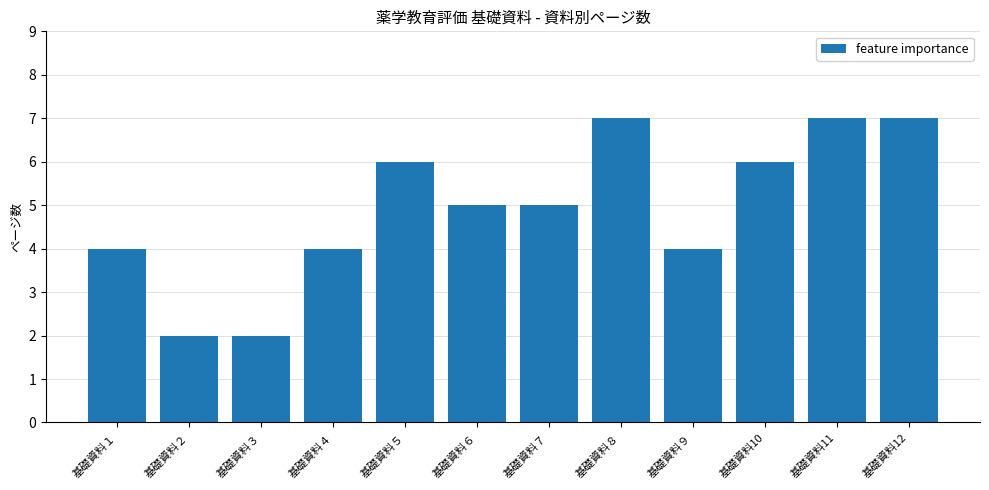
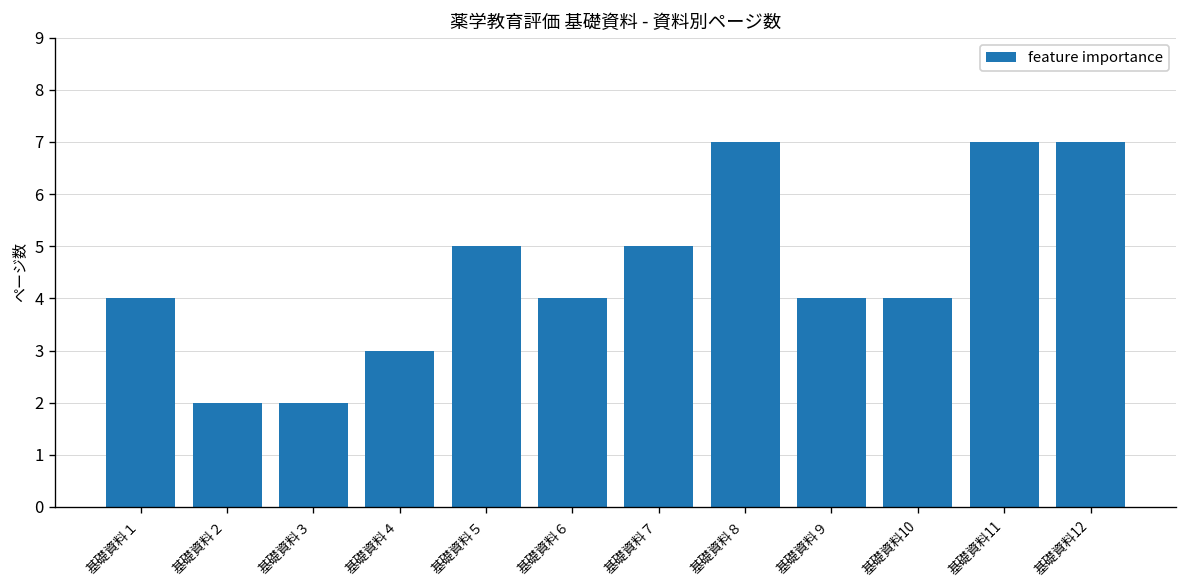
  {
    "基礎資料１": 4,
    "基礎資料２": 2,
    "基礎資料３": 2,
-   "基礎資料４": 4,
-   "基礎資料５": 6,
-   "基礎資料６": 5,
+   "基礎資料４": 3,
+   "基礎資料５": 5,
+   "基礎資料６": 4,
    "基礎資料７": 5,
    "基礎資料８": 7,
    "基礎資料９": 4,
-   "基礎資料10": 6,
+   "基礎資料10": 4,
    "基礎資料11": 7,
    "基礎資料12": 7
  }
